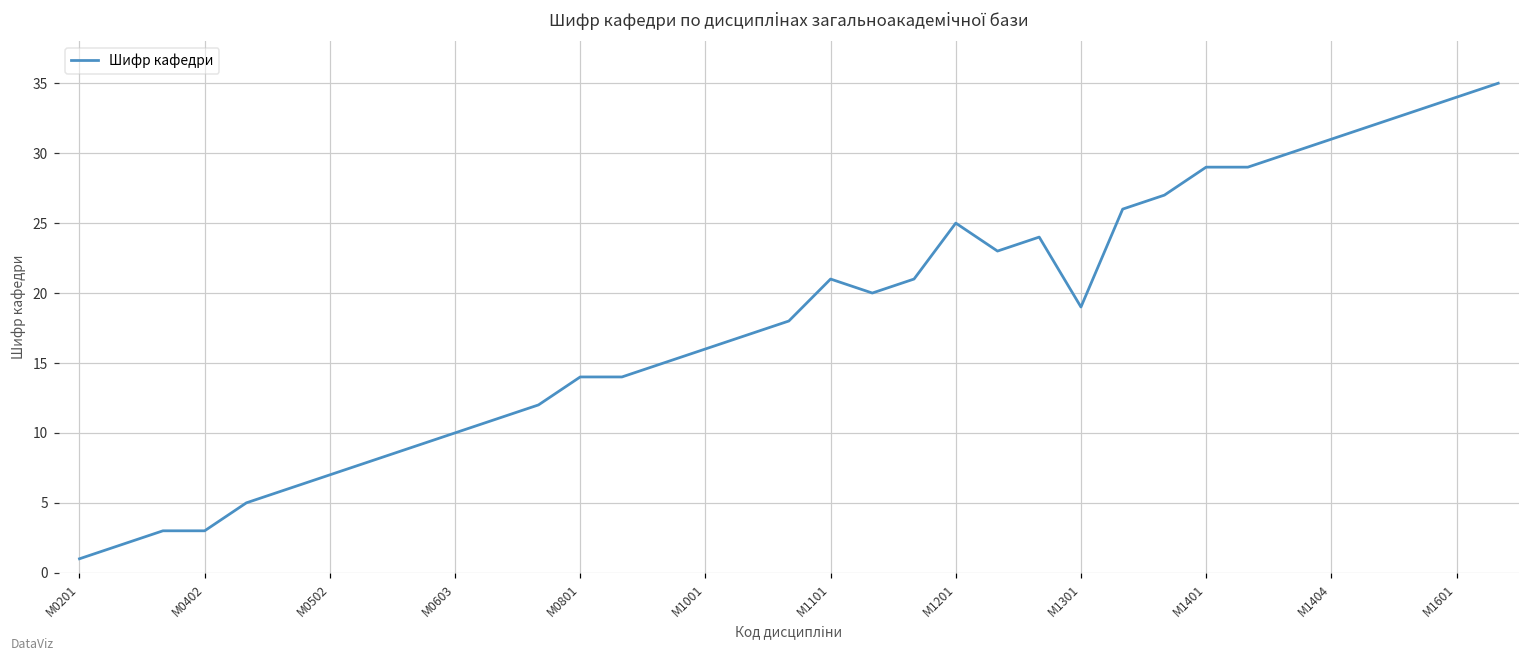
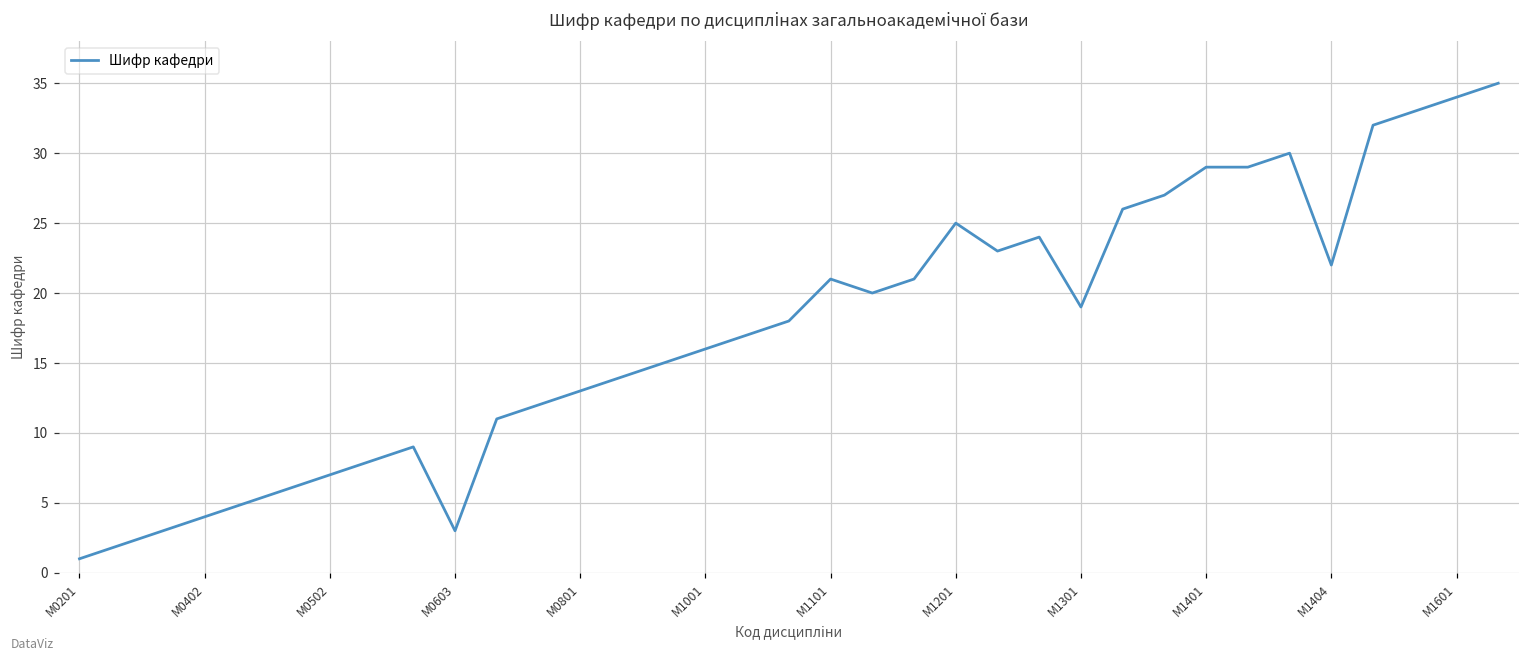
  {
    "М0201": 1,
-   "М0402": 3,
+   "М0402": 4,
    "М0502": 7,
-   "М0603": 10,
-   "М0801": 14,
+   "М0603": 3,
+   "М0801": 13,
    "М1001": 16,
    "М1101": 21,
    "М1201": 25,
    "М1301": 19,
    "М1401": 29,
-   "М1404": 31,
+   "М1404": 22,
    "М1601": 34
  }
